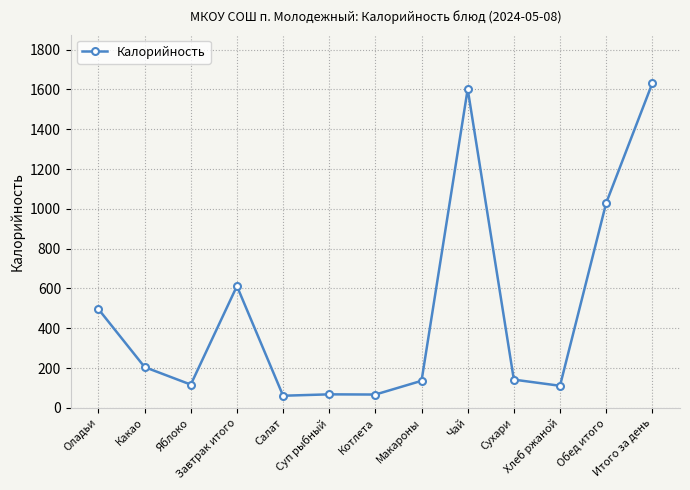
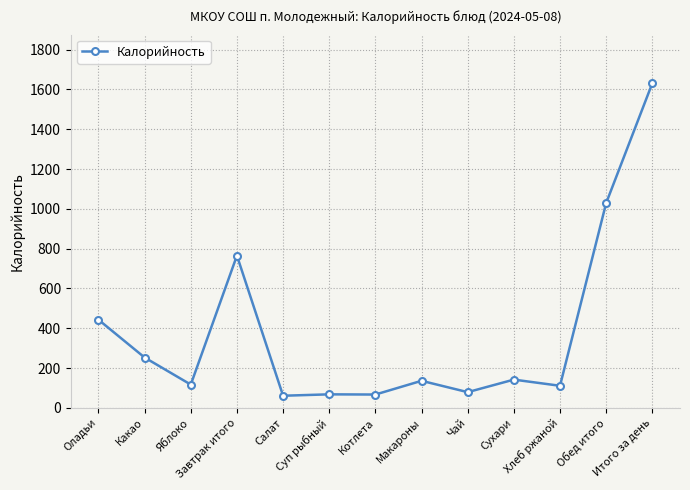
  {
-   "Оладьи": 500,
-   "Какао": 210,
+   "Оладьи": 440,
+   "Какао": 250,
    "Яблоко": 120,
-   "Завтрак итого": 610,
+   "Завтрак итого": 770,
    "Салат": 60,
    "Суп рыбный": 70,
    "Котлета": 70,
    "Макароны": 140,
-   "Чай": 1600,
+   "Чай": 80,
    "Сухари": 140,
    "Хлеб ржаной": 110,
    "Обед итого": 1030,
    "Итого за день": 1630
  }
